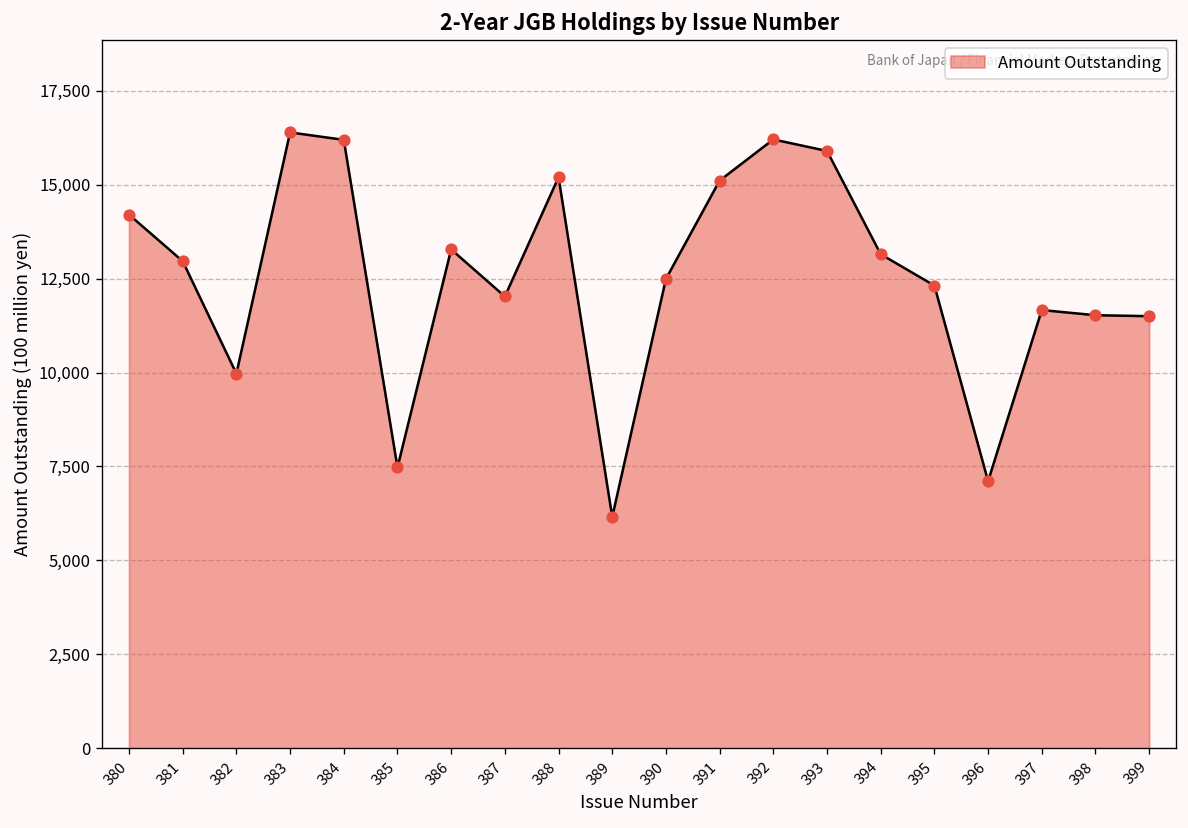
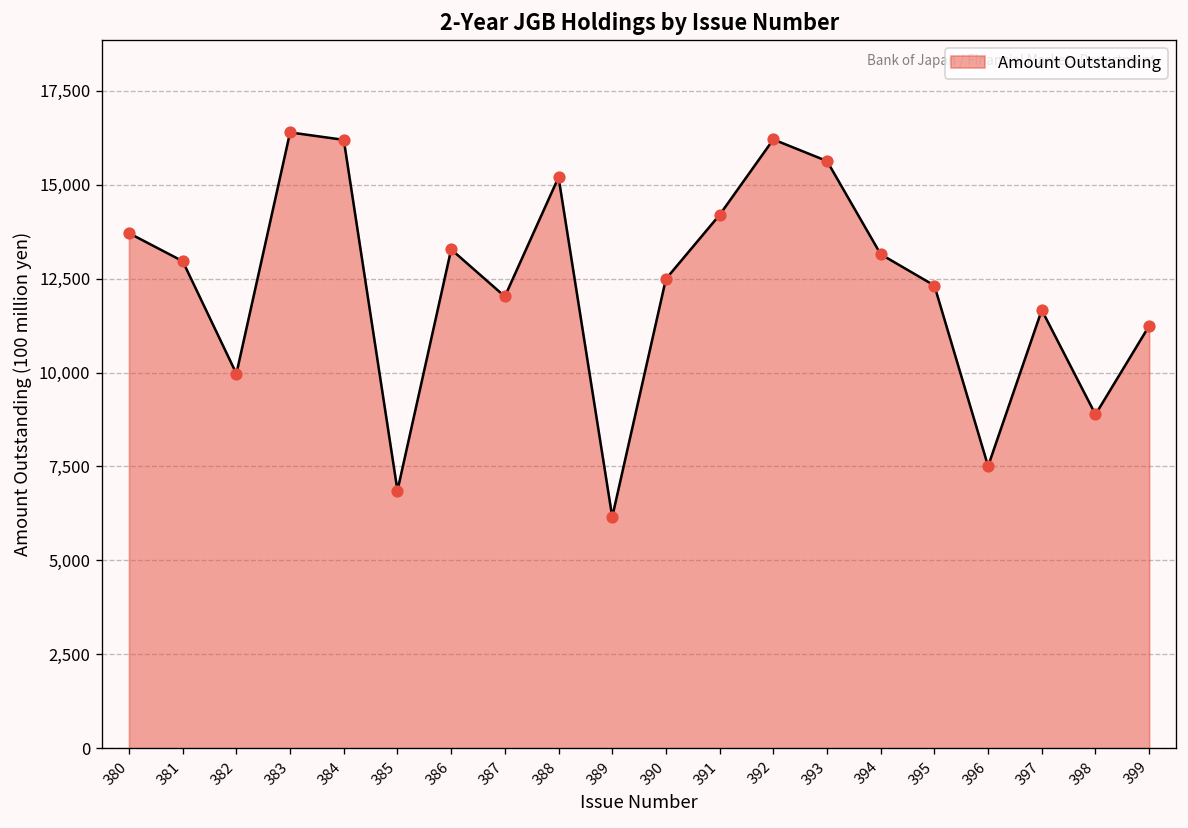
  {
-   "380": "14,200",
+   "380": "13,700",
    "381": "13,000",
    "382": "10,000",
    "383": "16,400",
    "384": "16,200",
-   "385": "7,500",
+   "385": "6,900",
    "386": "13,300",
    "387": "12,000",
    "388": "15,200",
    "389": "6,200",
    "390": "12,500",
-   "391": "15,100",
+   "391": "14,200",
    "392": "16,200",
-   "393": "15,900",
+   "393": "15,600",
    "394": "13,100",
    "395": "12,300",
-   "396": "7,100",
+   "396": "7,500",
    "397": "11,700",
-   "398": "11,500",
-   "399": "11,500"
+   "398": "8,900",
+   "399": "11,200"
  }
